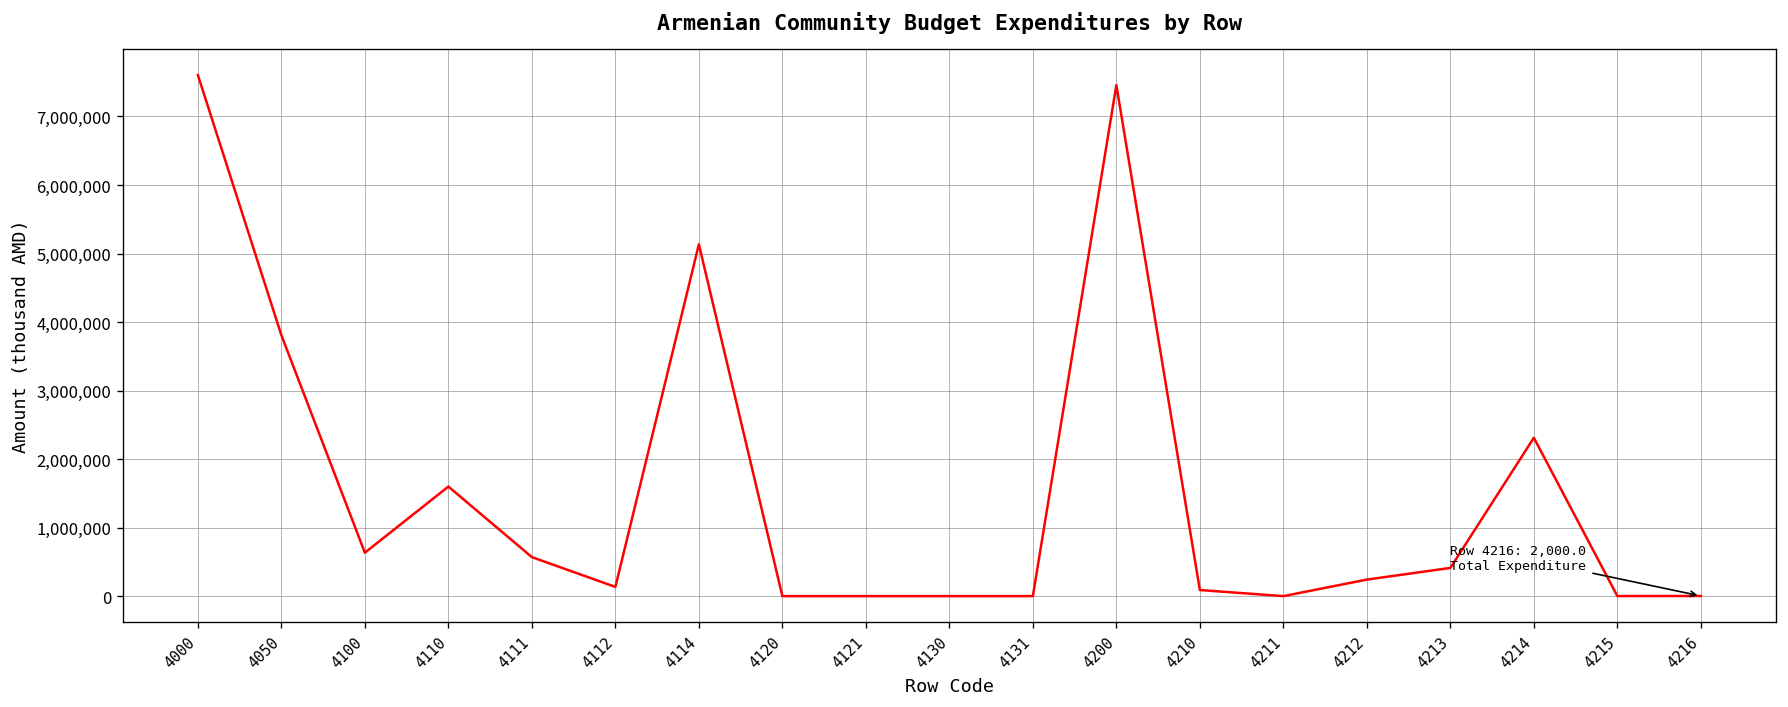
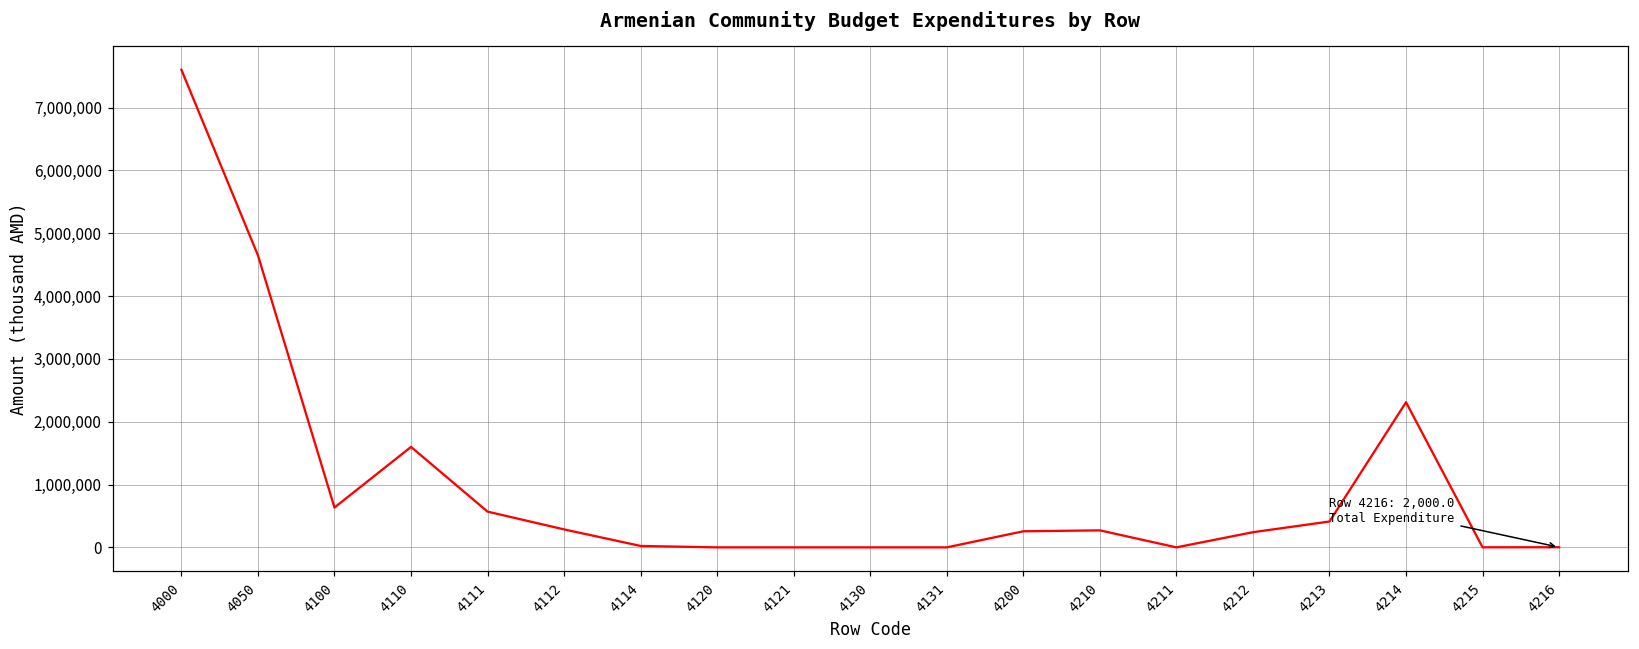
  {
    "4000": "7,600,000",
-   "4050": "3,800,000",
+   "4050": "4,700,000",
    "4100": "600,000",
    "4110": "1,600,000",
    "4111": "600,000",
-   "4112": "100,000",
-   "4114": "5,100,000",
+   "4112": "300,000",
+   "4114": "0",
    "4120": "0",
    "4121": "0",
    "4130": "0",
    "4131": "0",
-   "4200": "7,500,000",
-   "4210": "100,000",
+   "4200": "300,000",
+   "4210": "300,000",
    "4211": "0",
    "4212": "200,000",
    "4214": "2,300,000",
    "4216": "0"
  }
